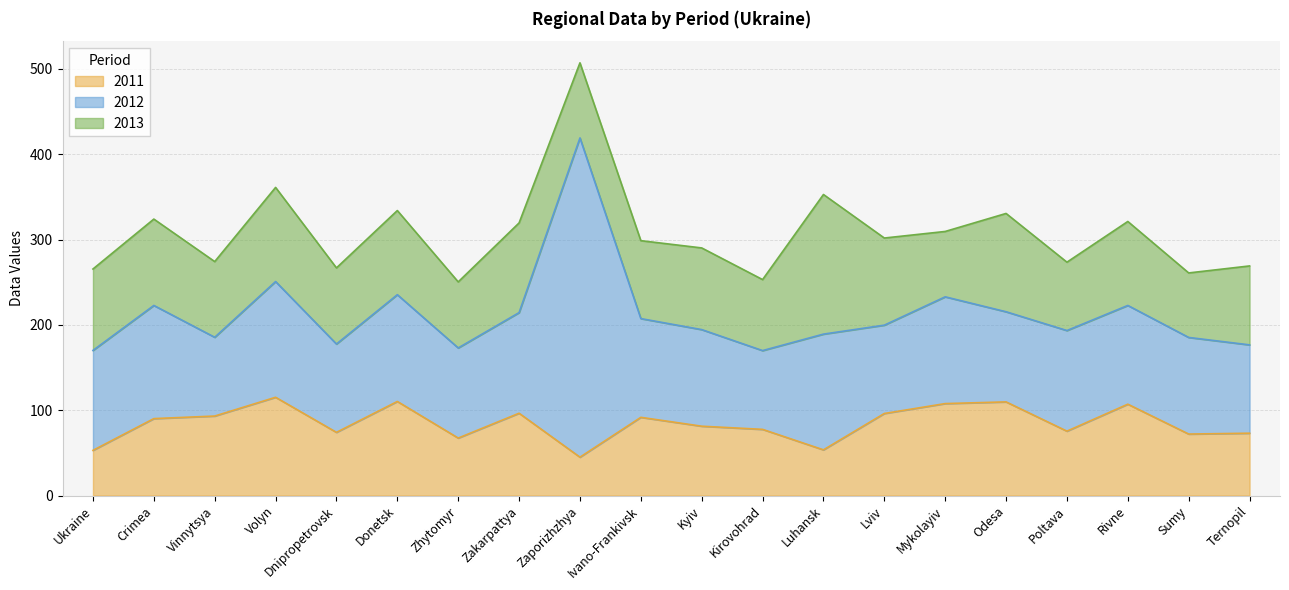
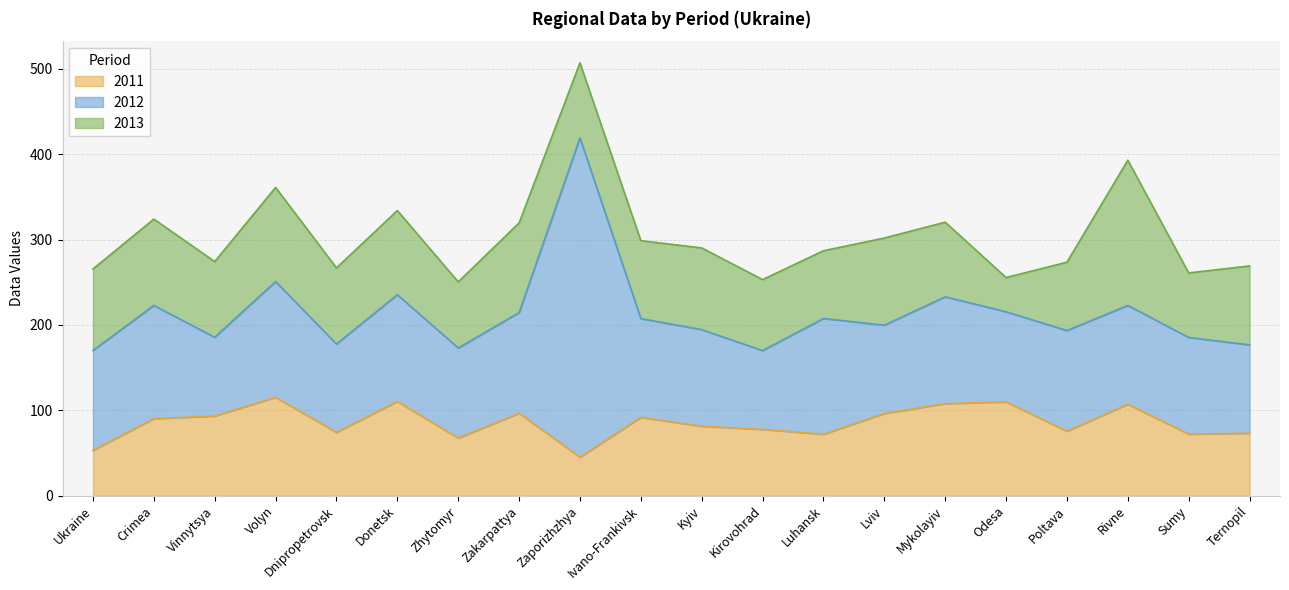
  {
    "2011": {
      "Ukraine": 50,
      "Crimea": 90,
      "Vinnytsya": 90,
      "Volyn": 120,
      "Dnipropetrovsk": 70,
      "Donetsk": 110,
      "Zhytomyr": 70,
      "Zakarpattya": 100,
      "Zaporizhzhya": 50,
      "Ivano-Frankivsk": 90,
      "Kyiv": 80,
      "Kirovohrad": 80,
-     "Luhansk": 50,
+     "Luhansk": 70,
      "Lviv": 100,
      "Mykolayiv": 110,
      "Odesa": 110,
      "Poltava": 80,
      "Rivne": 110,
      "Sumy": 70,
      "Ternopil": 70
    },
    "2012": {
      "Ukraine": 120,
      "Crimea": 130,
      "Vinnytsya": 90,
      "Volyn": 140,
      "Dnipropetrovsk": 100,
      "Donetsk": 130,
      "Zhytomyr": 110,
      "Zakarpattya": 120,
      "Zaporizhzhya": 370,
      "Ivano-Frankivsk": 120,
      "Kyiv": 110,
      "Kirovohrad": 90,
      "Luhansk": 140,
      "Lviv": 100,
      "Mykolayiv": 130,
      "Odesa": 110,
      "Poltava": 120,
      "Rivne": 120,
      "Sumy": 110,
      "Ternopil": 100
    },
    "2013": {
      "Ukraine": 100,
      "Crimea": 100,
      "Vinnytsya": 90,
      "Volyn": 110,
      "Dnipropetrovsk": 90,
      "Donetsk": 100,
      "Zhytomyr": 80,
      "Zakarpattya": 110,
      "Zaporizhzhya": 90,
      "Ivano-Frankivsk": 90,
      "Kyiv": 100,
      "Kirovohrad": 80,
-     "Luhansk": 160,
+     "Luhansk": 80,
      "Lviv": 100,
-     "Mykolayiv": 80,
-     "Odesa": 120,
+     "Mykolayiv": 90,
+     "Odesa": 40,
      "Poltava": 80,
-     "Rivne": 100,
+     "Rivne": 170,
      "Sumy": 80,
      "Ternopil": 90
    }
  }
